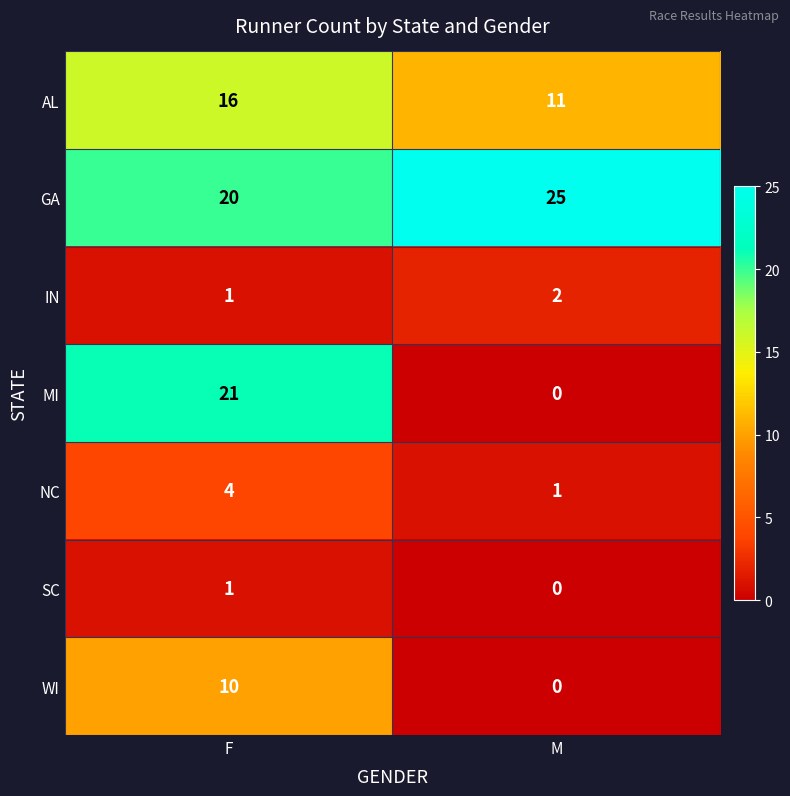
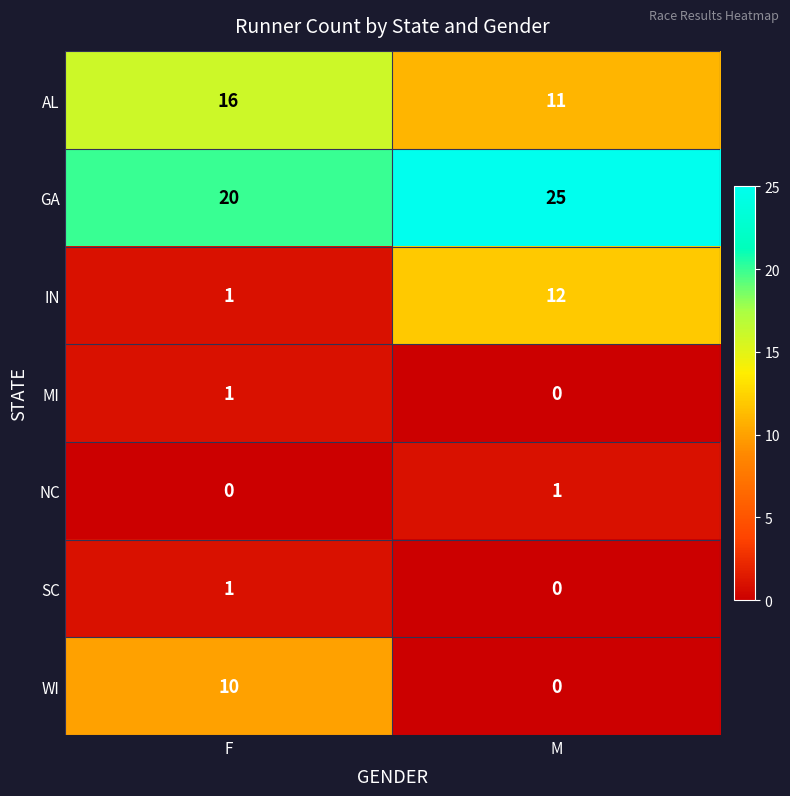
  {
    "AL": {
      "F": 16,
      "M": 11
    },
    "GA": {
      "F": 20,
      "M": 25
    },
    "IN": {
      "F": 1,
-     "M": 2
+     "M": 12
    },
    "MI": {
-     "F": 21,
+     "F": 1,
      "M": 0
    },
    "NC": {
-     "F": 4,
+     "F": 0,
      "M": 1
    },
    "SC": {
      "F": 1,
      "M": 0
    },
    "WI": {
      "F": 10,
      "M": 0
    }
  }
